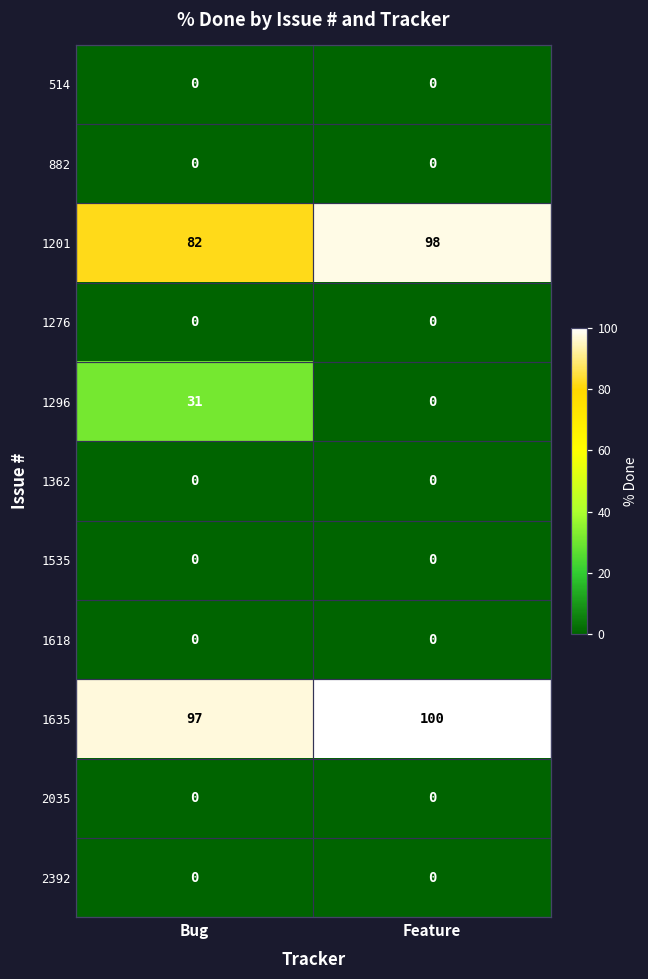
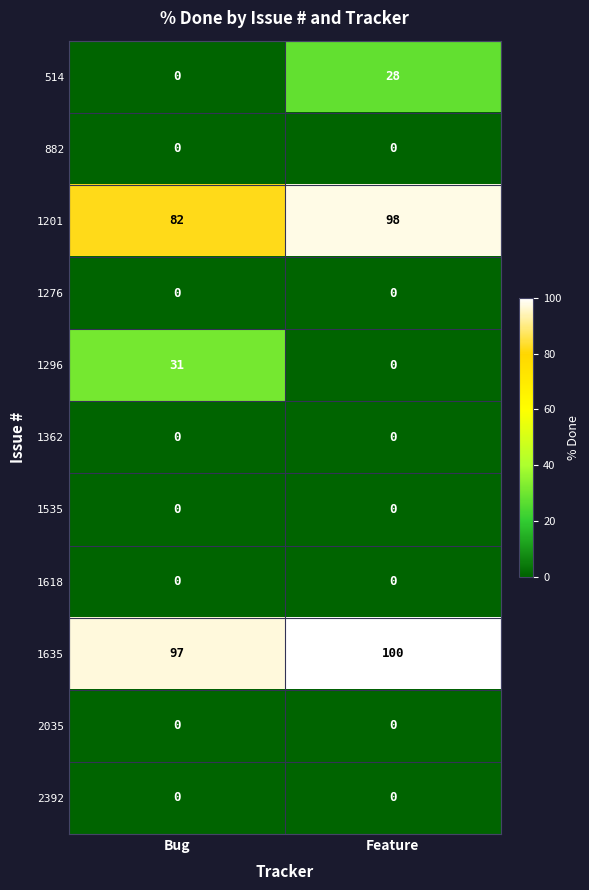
  {
    "514": {
      "Bug": 0,
-     "Feature": 0
+     "Feature": 28
    },
    "882": {
      "Bug": 0,
      "Feature": 0
    },
    "1201": {
      "Bug": 82,
      "Feature": 98
    },
    "1276": {
      "Bug": 0,
      "Feature": 0
    },
    "1296": {
      "Bug": 31,
      "Feature": 0
    },
    "1362": {
      "Bug": 0,
      "Feature": 0
    },
    "1535": {
      "Bug": 0,
      "Feature": 0
    },
    "1618": {
      "Bug": 0,
      "Feature": 0
    },
    "1635": {
      "Bug": 97,
      "Feature": 100
    },
    "2035": {
      "Bug": 0,
      "Feature": 0
    },
    "2392": {
      "Bug": 0,
      "Feature": 0
    }
  }
